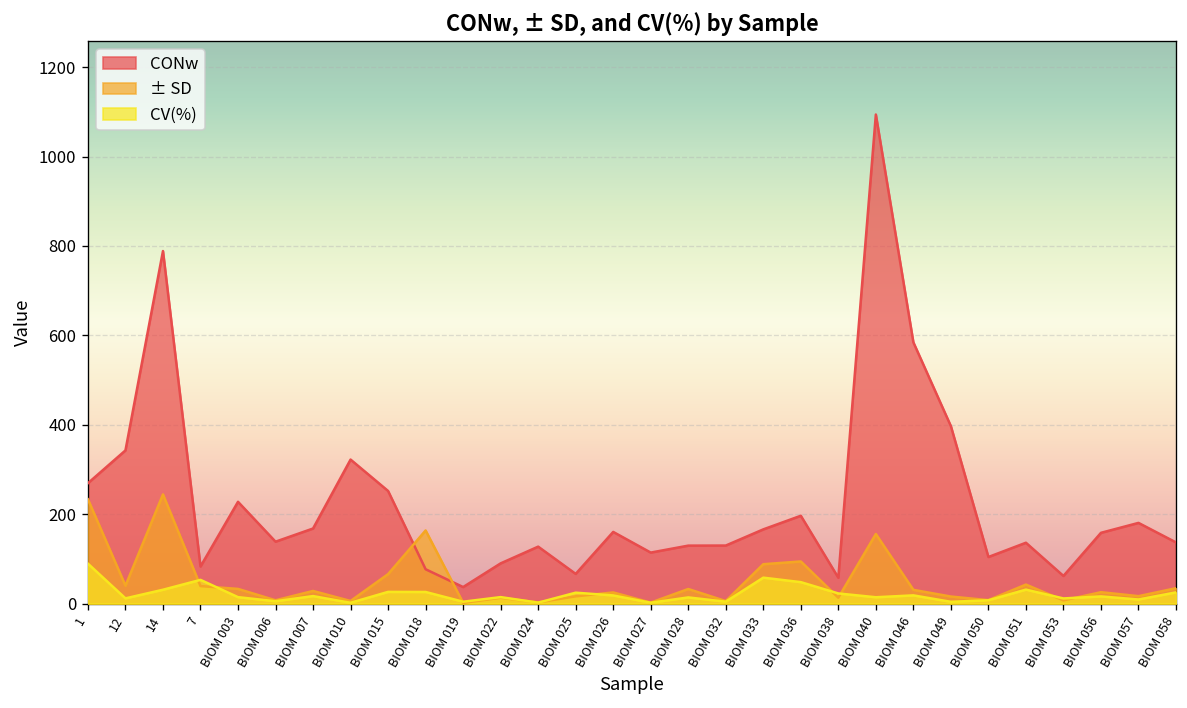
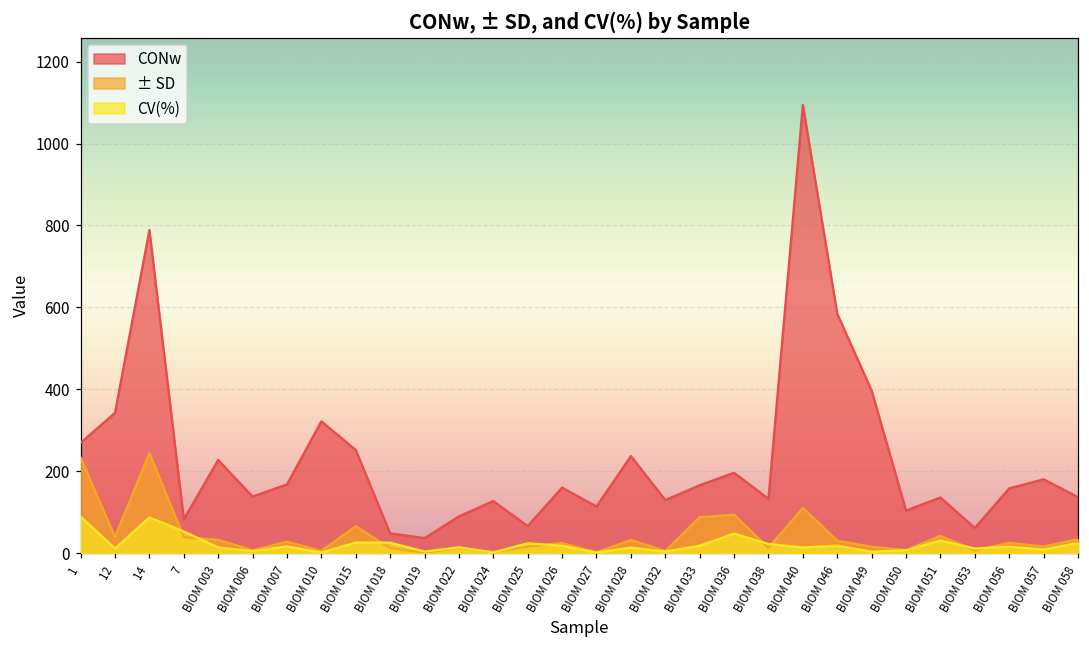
  {
    "CONw": {
      "1": 270,
      "12": 340,
      "14": 790,
      "7": 80,
      "BIOM 003": 230,
      "BIOM 006": 140,
      "BIOM 007": 170,
      "BIOM 010": 320,
      "BIOM 015": 250,
-     "BIOM 018": 80,
+     "BIOM 018": 50,
      "BIOM 019": 40,
      "BIOM 022": 90,
      "BIOM 024": 130,
      "BIOM 025": 70,
      "BIOM 026": 160,
      "BIOM 027": 110,
-     "BIOM 028": 130,
+     "BIOM 028": 240,
      "BIOM 032": 130,
      "BIOM 033": 170,
      "BIOM 036": 200,
-     "BIOM 038": 60,
+     "BIOM 038": 130,
      "BIOM 040": 1090,
      "BIOM 046": 580,
      "BIOM 049": 400,
      "BIOM 050": 100,
      "BIOM 051": 140,
      "BIOM 053": 60,
      "BIOM 056": 160,
      "BIOM 057": 180,
      "BIOM 058": 140
    },
    "± SD": {
      "1": 230,
      "12": 40,
      "14": 240,
      "7": 40,
      "BIOM 003": 30,
      "BIOM 007": 30,
      "BIOM 015": 70,
-     "BIOM 018": 160,
+     "BIOM 018": 10,
      "BIOM 025": 20,
      "BIOM 028": 30,
      "BIOM 033": 90,
      "BIOM 036": 90,
      "BIOM 038": 10,
-     "BIOM 040": 160,
+     "BIOM 040": 110,
      "BIOM 046": 30,
      "BIOM 049": 20,
      "BIOM 051": 40,
      "BIOM 056": 30,
      "BIOM 057": 20,
      "BIOM 058": 30
    },
    "CV(%)": {
      "1": 90,
      "12": 10,
-     "14": 30,
+     "14": 90,
      "7": 50,
      "BIOM 003": 10,
      "BIOM 007": 20,
      "BIOM 015": 30,
      "BIOM 018": 30,
      "BIOM 025": 20,
      "BIOM 028": 10,
-     "BIOM 033": 60,
+     "BIOM 033": 20,
      "BIOM 036": 50,
      "BIOM 038": 20,
      "BIOM 040": 10,
      "BIOM 046": 20,
      "BIOM 049": 0,
      "BIOM 051": 30,
      "BIOM 056": 20,
      "BIOM 057": 10,
      "BIOM 058": 30
    }
  }
